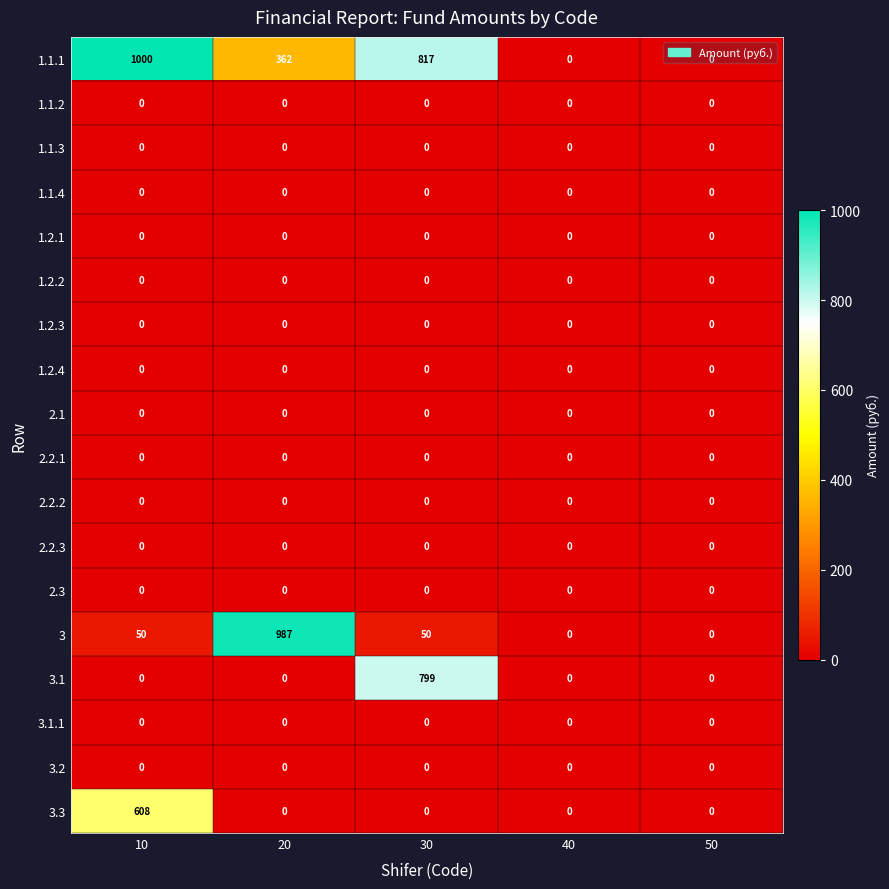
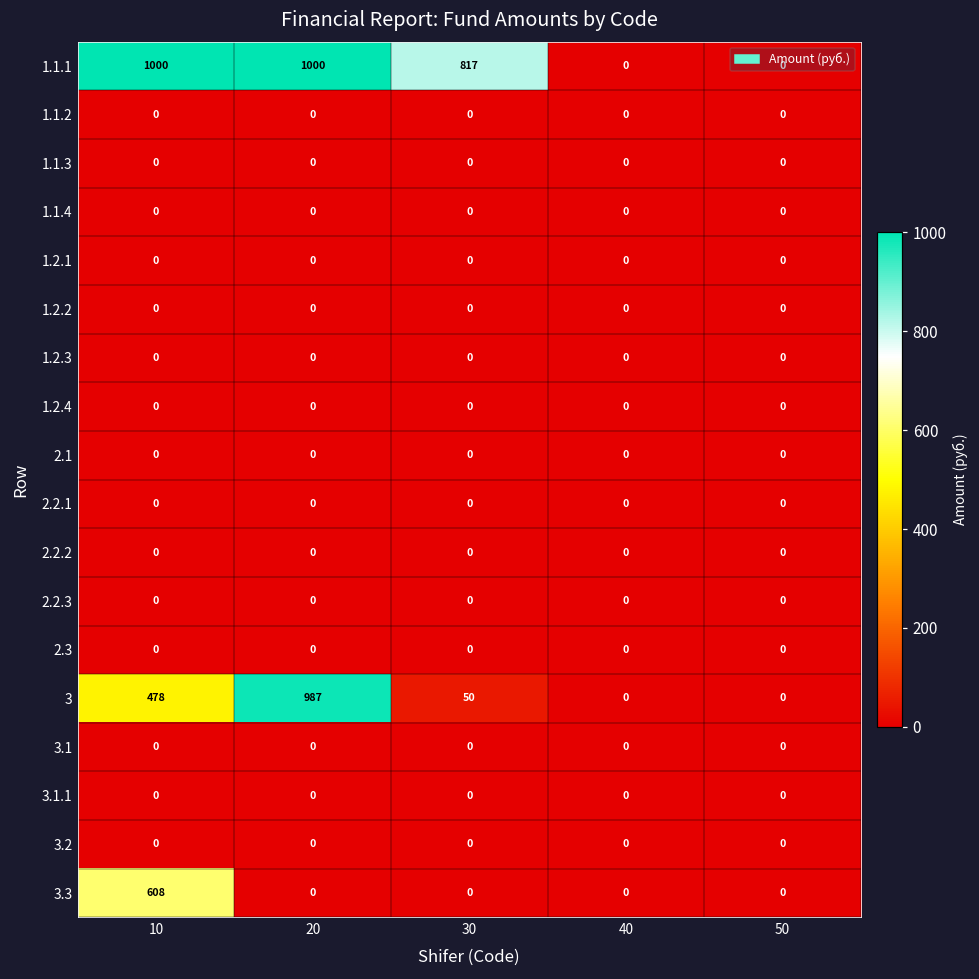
  {
    "1.1.1": {
      "10": 1000,
-     "20": 362,
+     "20": 1000,
      "30": 817,
      "40": 0
    },
    "1.1.2": {
      "10": 0,
      "20": 0,
      "30": 0,
      "40": 0,
      "50": 0
    },
    "1.1.3": {
      "10": 0,
      "20": 0,
      "30": 0,
      "40": 0,
      "50": 0
    },
    "1.1.4": {
      "10": 0,
      "20": 0,
      "30": 0,
      "40": 0,
      "50": 0
    },
    "1.2.1": {
      "10": 0,
      "20": 0,
      "30": 0,
      "40": 0,
      "50": 0
    },
    "1.2.2": {
      "10": 0,
      "20": 0,
      "30": 0,
      "40": 0,
      "50": 0
    },
    "1.2.3": {
      "10": 0,
      "20": 0,
      "30": 0,
      "40": 0,
      "50": 0
    },
    "1.2.4": {
      "10": 0,
      "20": 0,
      "30": 0,
      "40": 0,
      "50": 0
    },
    "2.1": {
      "10": 0,
      "20": 0,
      "30": 0,
      "40": 0,
      "50": 0
    },
    "2.2.1": {
      "10": 0,
      "20": 0,
      "30": 0,
      "40": 0,
      "50": 0
    },
    "2.2.2": {
      "10": 0,
      "20": 0,
      "30": 0,
      "40": 0,
      "50": 0
    },
    "2.2.3": {
      "10": 0,
      "20": 0,
      "30": 0,
      "40": 0,
      "50": 0
    },
    "2.3": {
      "10": 0,
      "20": 0,
      "30": 0,
      "40": 0,
      "50": 0
    },
    "3": {
-     "10": 50,
+     "10": 478,
      "20": 987,
      "30": 50,
      "40": 0,
      "50": 0
    },
    "3.1": {
      "10": 0,
      "20": 0,
-     "30": 799,
+     "30": 0,
      "40": 0,
      "50": 0
    },
    "3.1.1": {
      "10": 0,
      "20": 0,
      "30": 0,
      "40": 0,
      "50": 0
    },
    "3.2": {
      "10": 0,
      "20": 0,
      "30": 0,
      "40": 0,
      "50": 0
    },
    "3.3": {
      "10": 608,
      "20": 0,
      "30": 0,
      "40": 0,
      "50": 0
    }
  }
